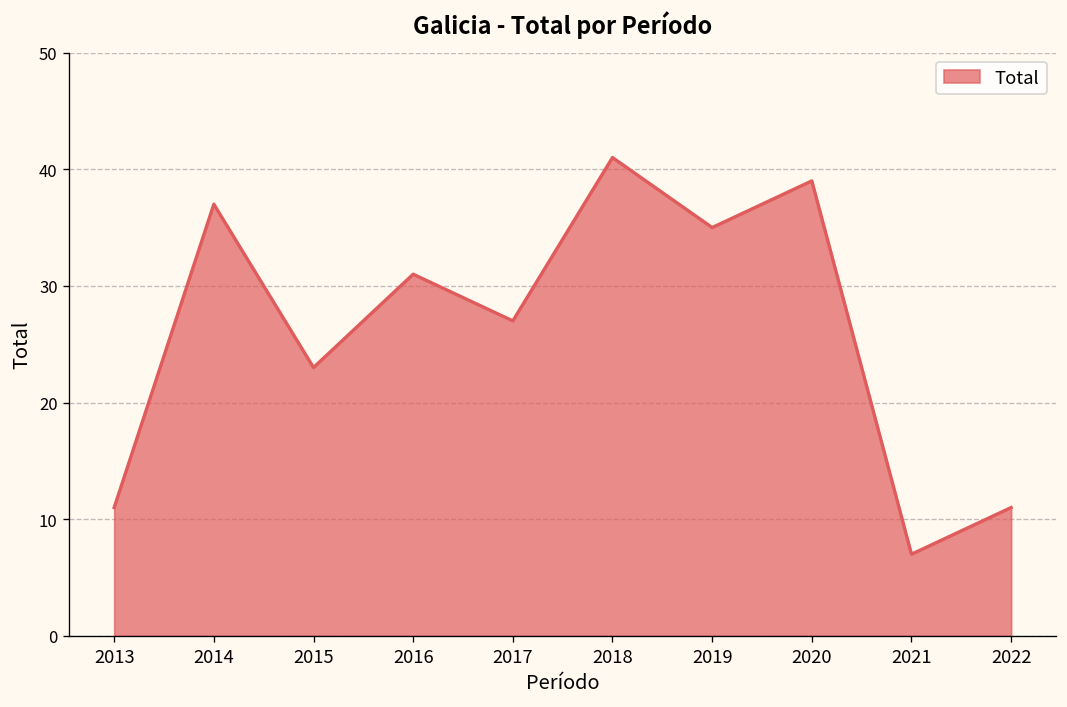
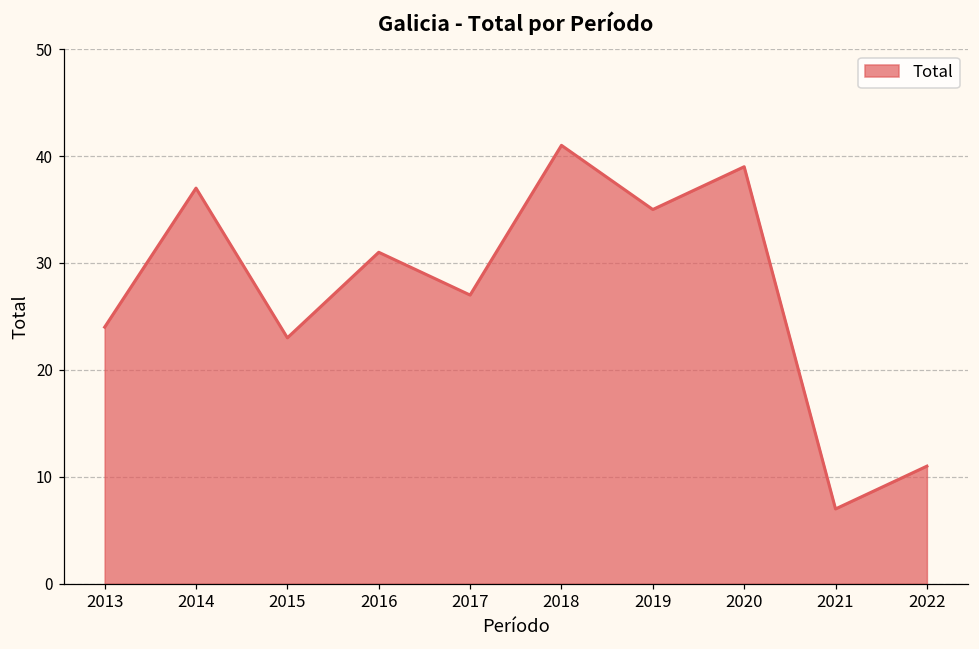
  {
-   "2013": 11,
+   "2013": 24,
    "2014": 37,
    "2015": 23,
    "2016": 31,
    "2017": 27,
    "2018": 41,
    "2019": 35,
    "2020": 39,
    "2021": 7,
    "2022": 11
  }
